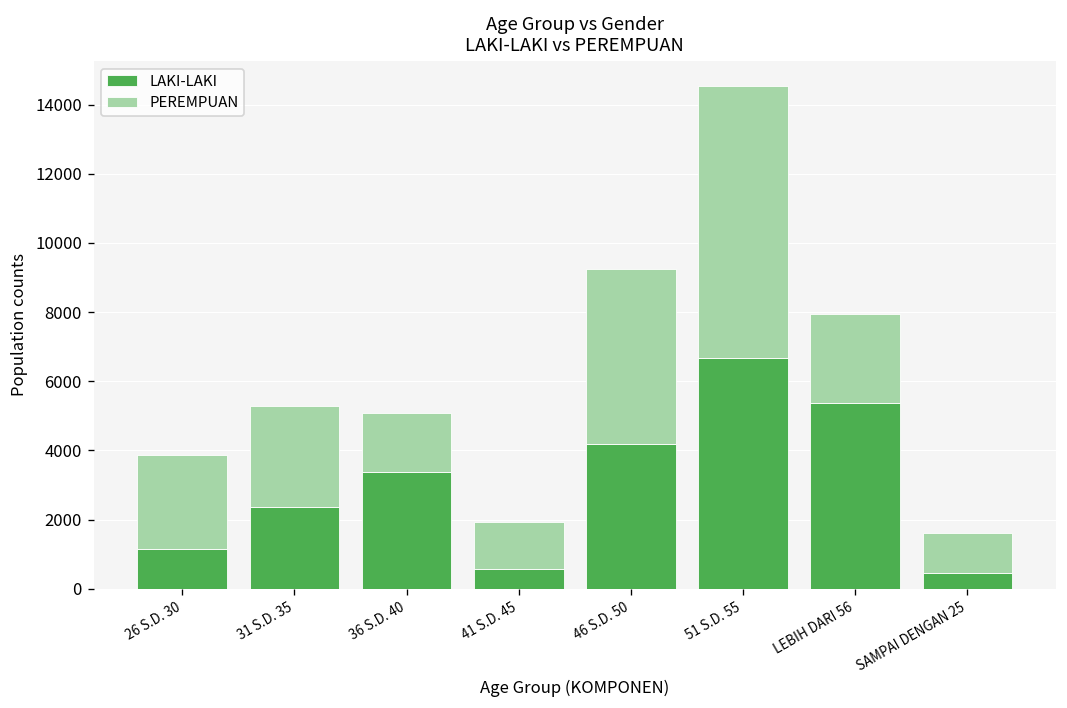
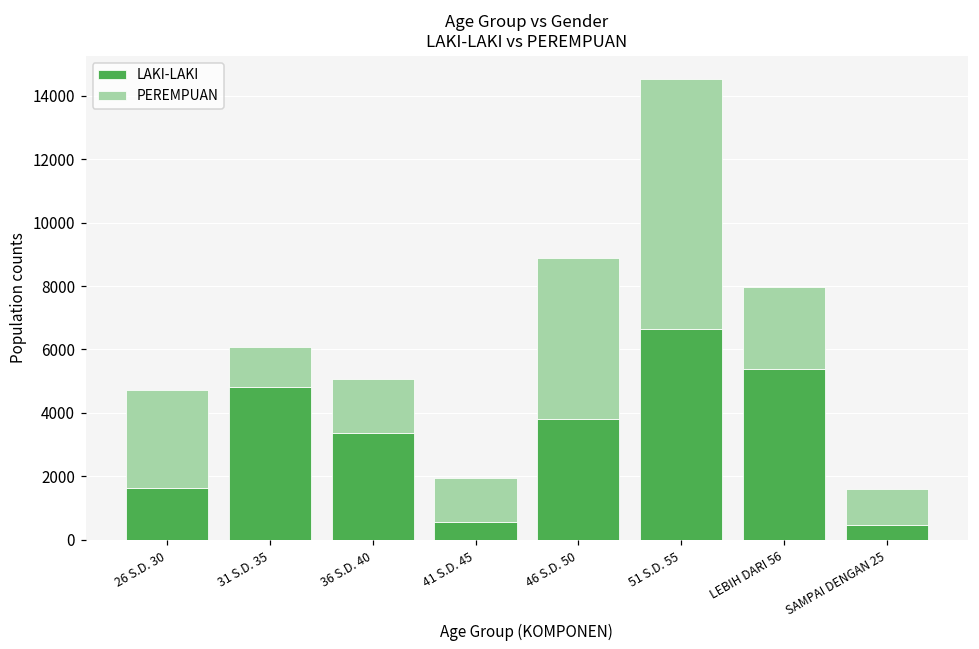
  {
    "LAKI-LAKI": {
-     "26 S.D. 30": 1200,
-     "31 S.D. 35": 2400,
+     "26 S.D. 30": 1600,
+     "31 S.D. 35": 4800,
      "36 S.D. 40": 3400,
      "41 S.D. 45": 600,
-     "46 S.D. 50": 4200,
+     "46 S.D. 50": 3800,
      "51 S.D. 55": 6700,
      "LEBIH DARI 56": 5400,
      "SAMPAI DENGAN 25": 500
    },
    "PEREMPUAN": {
-     "26 S.D. 30": 2700,
-     "31 S.D. 35": 2900,
+     "26 S.D. 30": 3100,
+     "31 S.D. 35": 1300,
      "36 S.D. 40": 1700,
      "41 S.D. 45": 1400,
      "46 S.D. 50": 5100,
      "51 S.D. 55": 7900,
      "LEBIH DARI 56": 2600,
      "SAMPAI DENGAN 25": 1100
    }
  }
